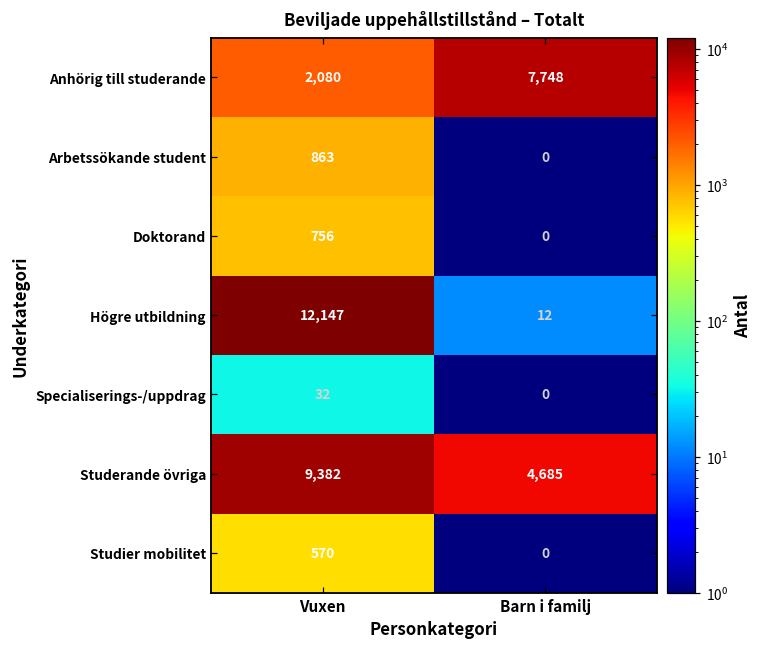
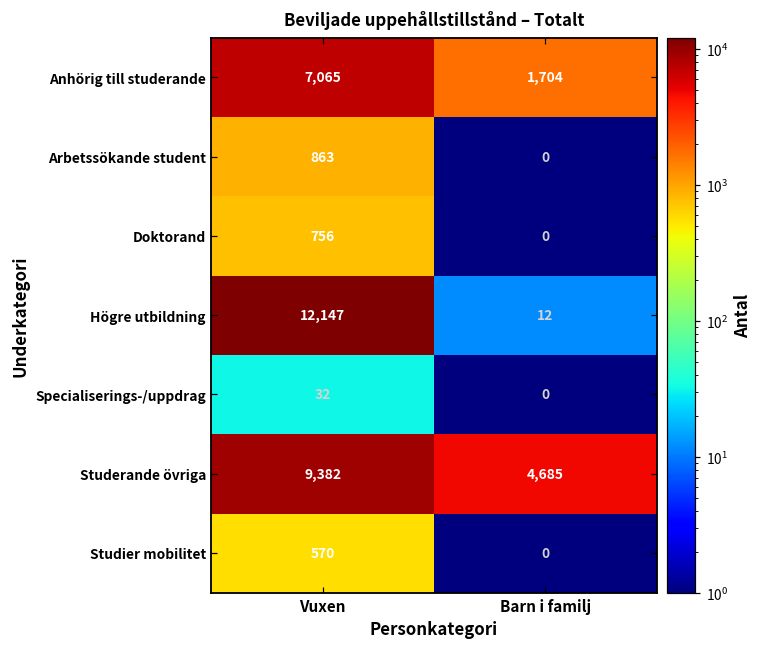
  {
    "Anhörig till studerande": {
-     "Vuxen": "2,080",
-     "Barn i familj": "7,748"
+     "Vuxen": "7,065",
+     "Barn i familj": "1,704"
    },
    "Arbetssökande student": {
      "Vuxen": "863",
      "Barn i familj": "0"
    },
    "Doktorand": {
      "Vuxen": "756",
      "Barn i familj": "0"
    },
    "Högre utbildning": {
      "Vuxen": "12,147",
      "Barn i familj": "12"
    },
    "Specialiserings-/uppdrag": {
      "Vuxen": "32",
      "Barn i familj": "0"
    },
    "Studerande övriga": {
      "Vuxen": "9,382",
      "Barn i familj": "4,685"
    },
    "Studier mobilitet": {
      "Vuxen": "570",
      "Barn i familj": "0"
    }
  }
